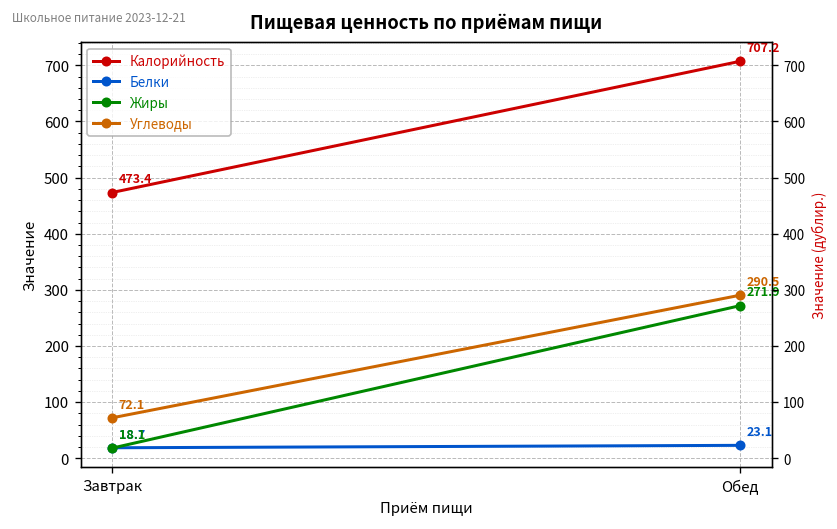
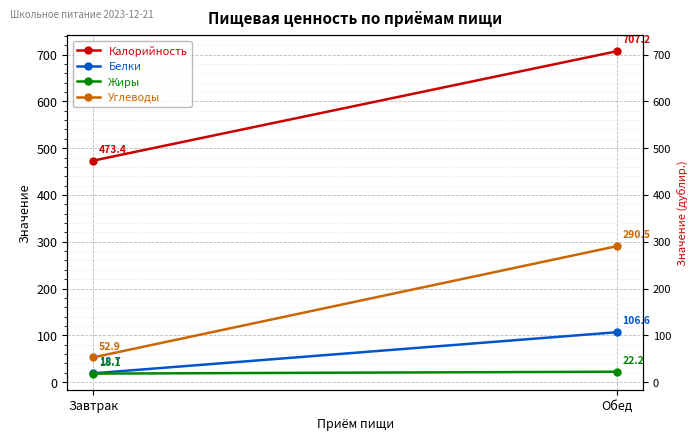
  {
    "Калорийность": {
      "Завтрак": 473.4,
      "Обед": 707.2
    },
    "Белки": {
-     "Обед": 23.1
+     "Обед": 106.6
    },
    "Жиры": {
-     "Обед": 271.9
+     "Обед": 22.2
    },
    "Углеводы": {
-     "Завтрак": 72.1,
+     "Завтрак": 52.9,
      "Обед": 290.5
    }
  }
